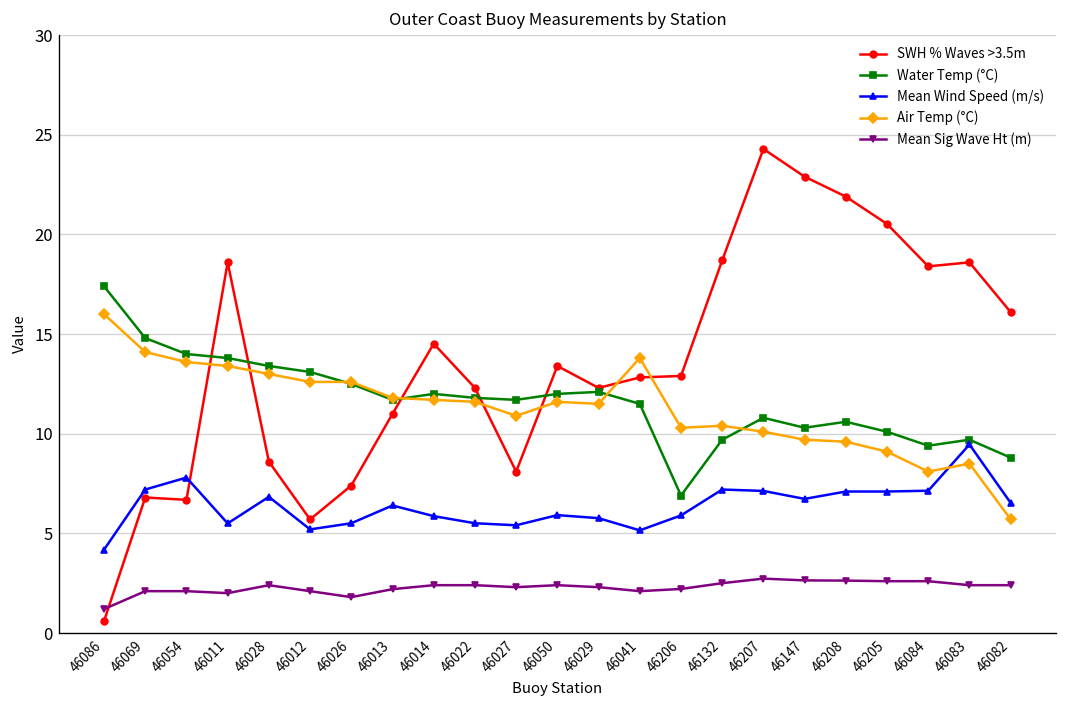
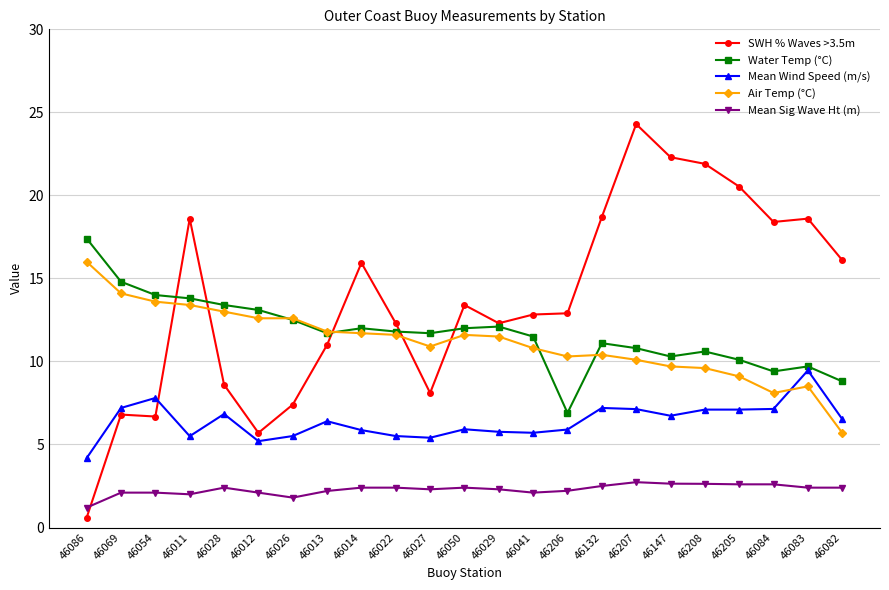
  {
    "SWH % Waves >3.5m": {
      "46086": 0.6,
      "46069": 6.8,
      "46054": 6.7,
      "46011": 18.6,
      "46028": 8.6,
      "46012": 5.7,
      "46026": 7.4,
      "46013": 11.0,
-     "46014": 14.5,
+     "46014": 15.9,
      "46022": 12.3,
      "46027": 8.1,
      "46050": 13.4,
      "46029": 12.3,
      "46041": 12.8,
      "46206": 12.9,
      "46132": 18.7,
      "46207": 24.3,
-     "46147": 22.9,
+     "46147": 22.3,
      "46208": 21.9,
      "46205": 20.5,
      "46084": 18.4,
      "46083": 18.6,
      "46082": 16.1
    },
    "Water Temp (°C)": {
      "46086": 17.4,
      "46069": 14.8,
      "46054": 14.0,
      "46011": 13.8,
      "46028": 13.4,
      "46012": 13.1,
      "46014": 12.0,
      "46022": 11.8,
      "46027": 11.7,
      "46050": 12.0,
      "46029": 12.1,
      "46041": 11.5,
      "46206": 6.9,
-     "46132": 9.7,
+     "46132": 11.1,
      "46207": 10.8,
      "46147": 10.3,
      "46208": 10.6,
      "46205": 10.1,
      "46084": 9.4,
      "46083": 9.7,
      "46082": 8.8
    },
    "Mean Wind Speed (m/s)": {
      "46086": 4.2,
      "46069": 7.2,
      "46054": 7.8,
      "46011": 5.5,
      "46028": 6.8,
      "46012": 5.2,
      "46026": 5.5,
      "46013": 6.4,
      "46014": 5.9,
      "46022": 5.5,
      "46027": 5.4,
      "46050": 5.9,
      "46029": 5.8,
-     "46041": 5.2,
+     "46041": 5.7,
      "46206": 5.9,
      "46132": 7.2,
      "46207": 7.1,
      "46147": 6.7,
      "46208": 7.1,
      "46205": 7.1,
      "46084": 7.1,
      "46083": 9.5,
      "46082": 6.5
    },
    "Air Temp (°C)": {
      "46086": 16.0,
      "46069": 14.1,
      "46054": 13.6,
      "46011": 13.4,
      "46028": 13.0,
      "46012": 12.6,
      "46014": 11.7,
      "46022": 11.6,
      "46027": 10.9,
      "46050": 11.6,
      "46029": 11.5,
-     "46041": 13.8,
+     "46041": 10.8,
      "46206": 10.3,
      "46132": 10.4,
      "46207": 10.1,
      "46147": 9.7,
      "46208": 9.6,
      "46205": 9.1,
      "46084": 8.1,
      "46083": 8.5,
      "46082": 5.7
    },
    "Mean Sig Wave Ht (m)": {
      "46086": 1.2,
      "46069": 2.1,
      "46054": 2.1,
      "46011": 2.0,
      "46028": 2.4,
      "46012": 2.1,
      "46026": 1.8,
      "46013": 2.2,
      "46014": 2.4,
      "46022": 2.4,
      "46027": 2.3,
      "46050": 2.4,
      "46029": 2.3,
      "46041": 2.1,
      "46206": 2.2,
      "46132": 2.5,
      "46207": 2.7,
      "46147": 2.6,
      "46208": 2.6,
      "46205": 2.6,
      "46084": 2.6,
      "46083": 2.4,
      "46082": 2.4
    }
  }
